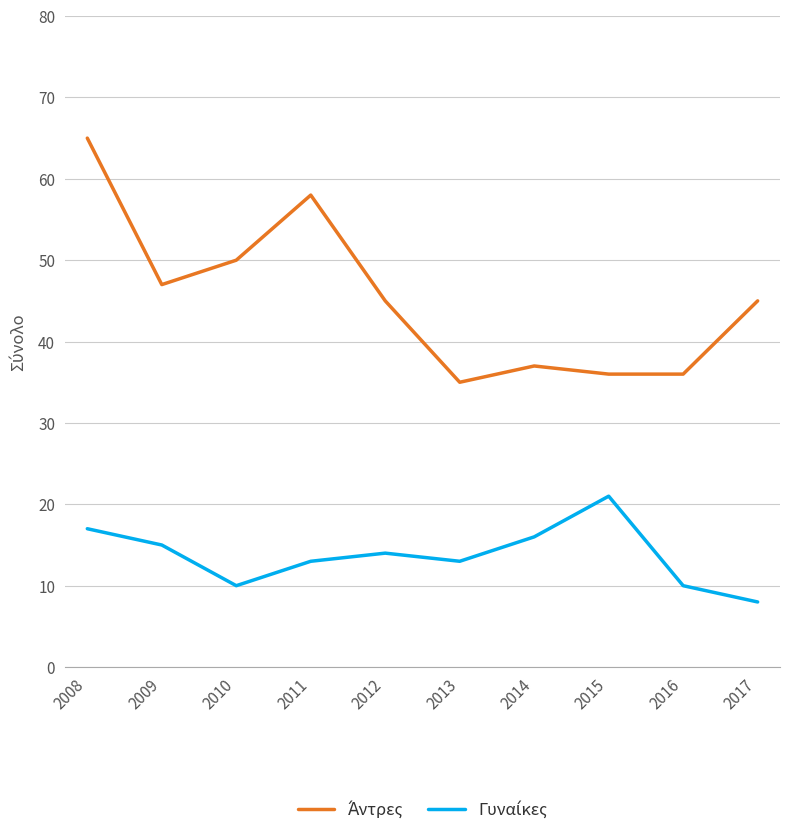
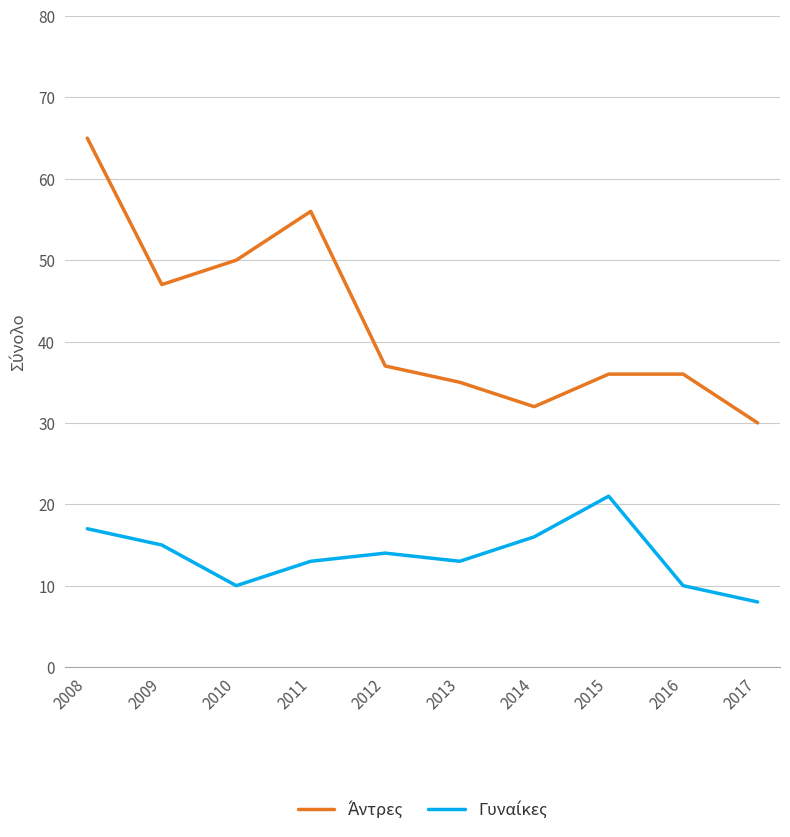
  {
    "Άντρες": {
      "2008": 65,
      "2009": 47,
      "2010": 50,
-     "2011": 58,
-     "2012": 45,
+     "2011": 56,
+     "2012": 37,
      "2013": 35,
-     "2014": 37,
+     "2014": 32,
      "2015": 36,
      "2016": 36,
-     "2017": 45
+     "2017": 30
    },
    "Γυναίκες": {
      "2008": 17,
      "2009": 15,
      "2010": 10,
      "2011": 13,
      "2012": 14,
      "2013": 13,
      "2014": 16,
      "2015": 21,
      "2016": 10,
      "2017": 8
    }
  }
